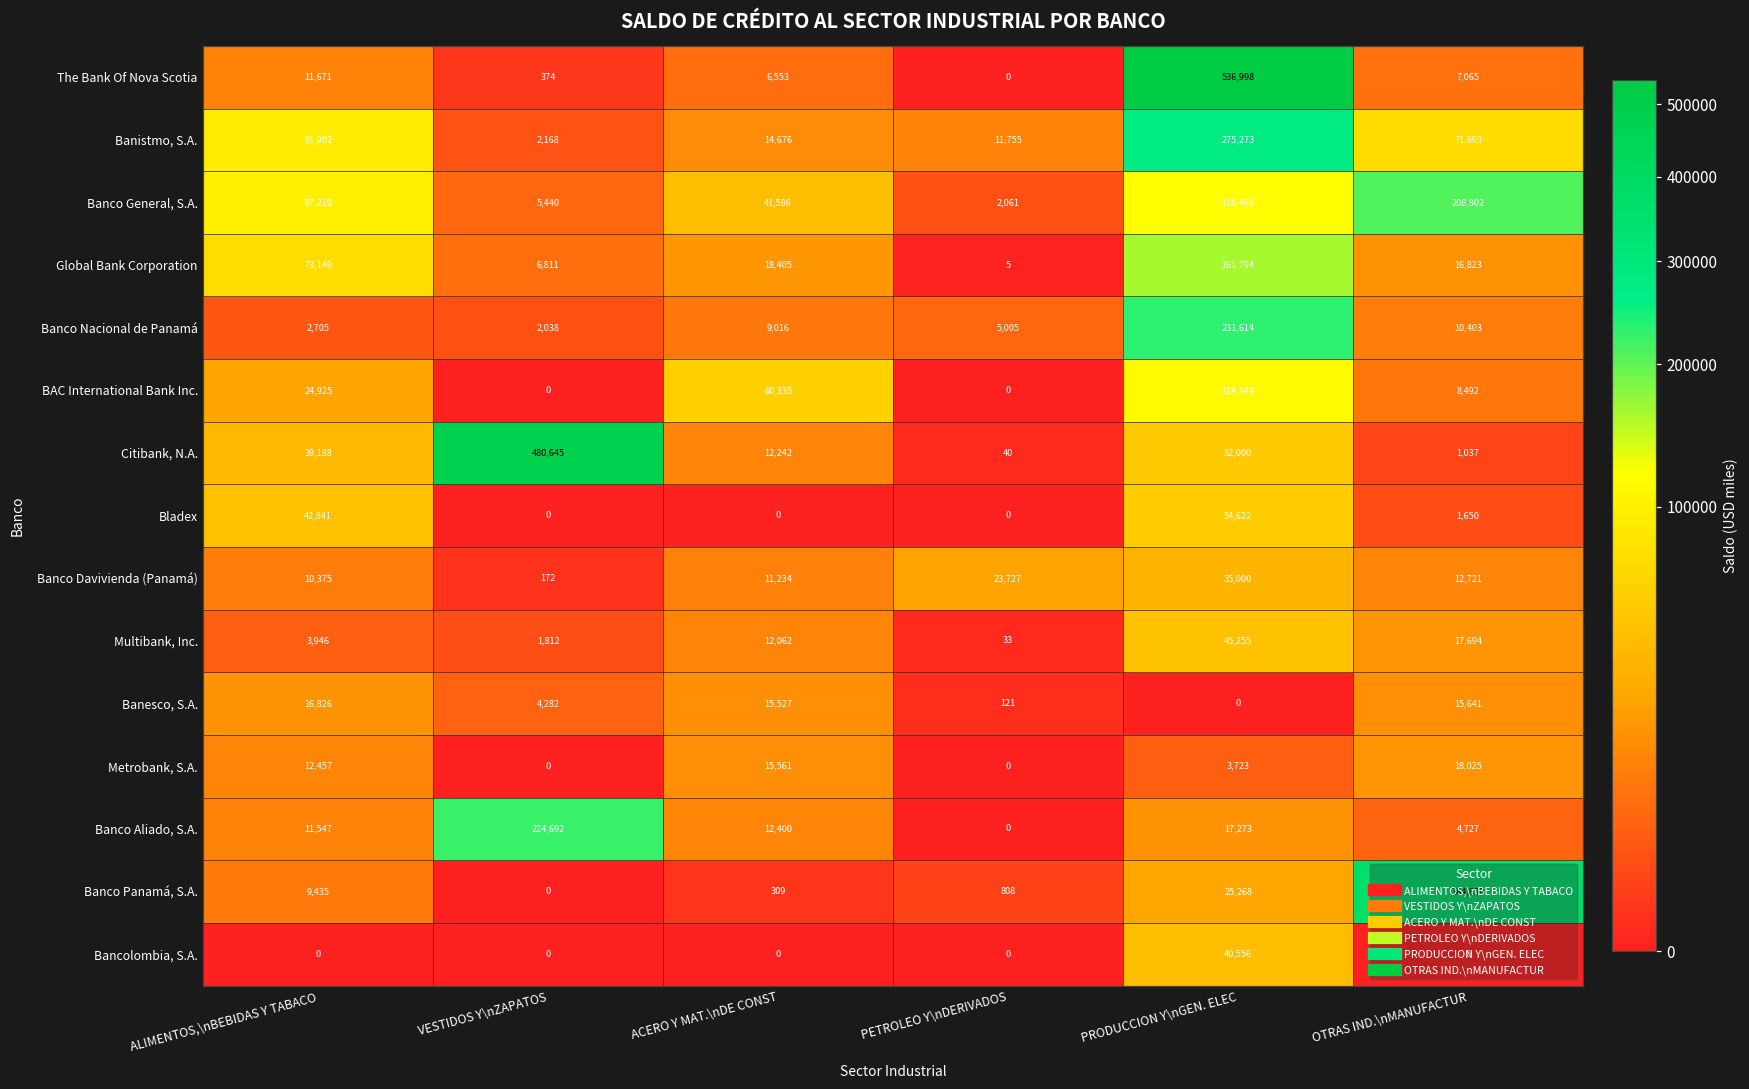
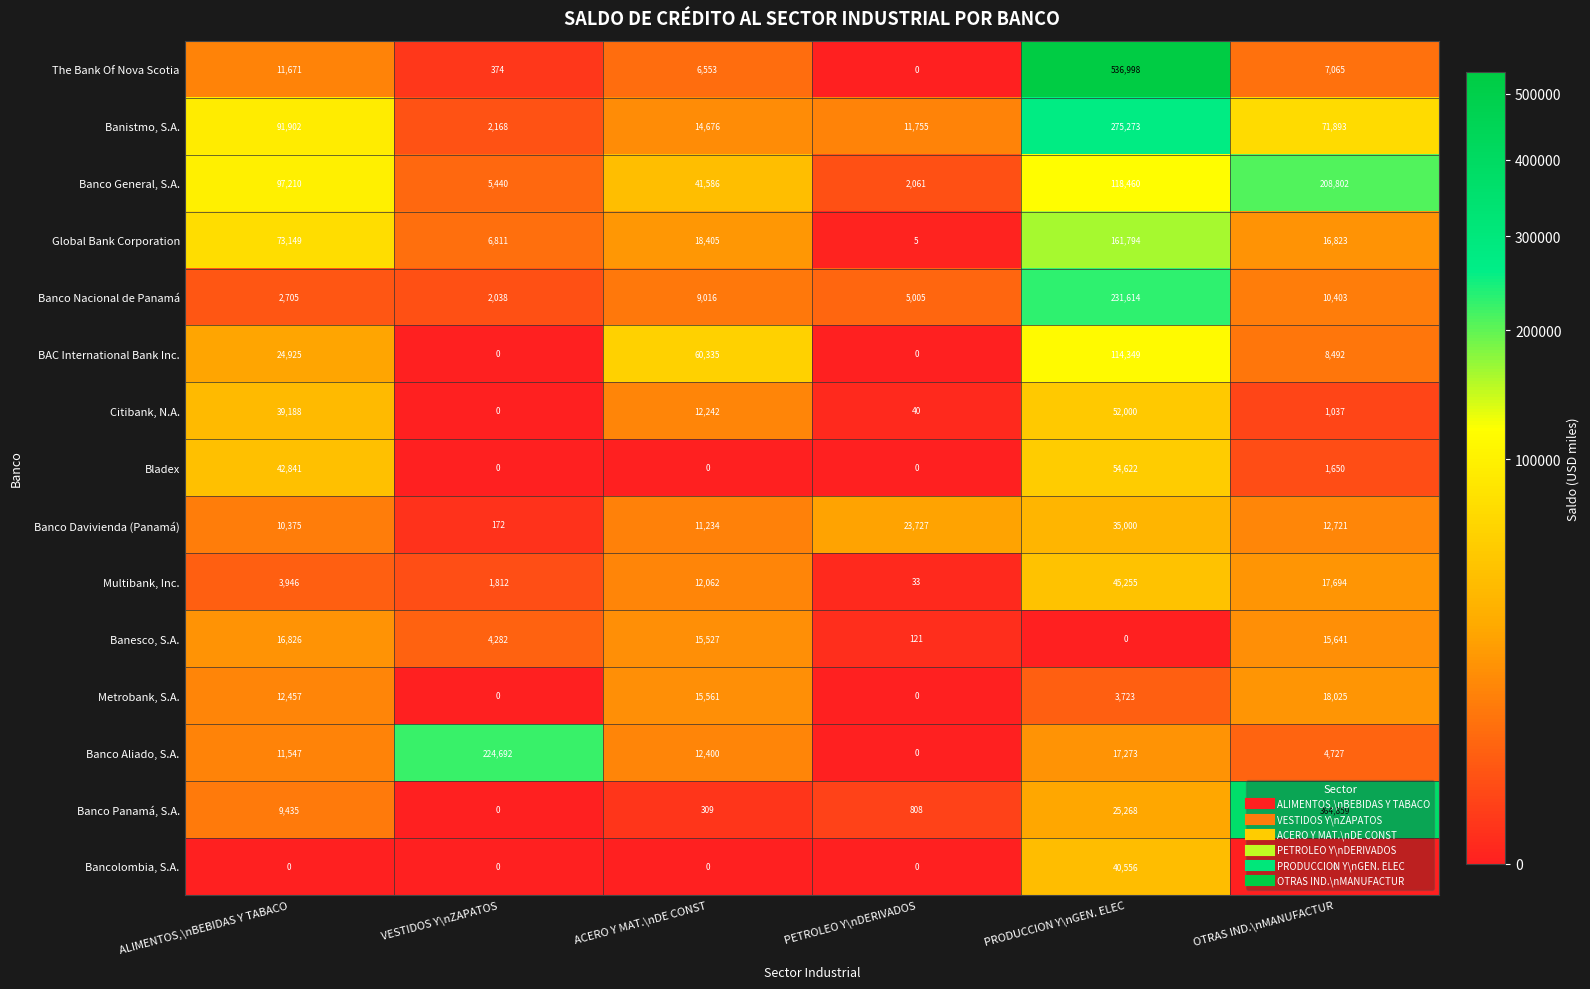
  {
    "The Bank Of Nova Scotia": {
      "ALIMENTOS,\\nBEBIDAS Y TABACO": "11,671",
      "VESTIDOS Y\\nZAPATOS": "374",
      "ACERO Y MAT.\\nDE CONST": "6,553",
      "PETROLEO Y\\nDERIVADOS": "0",
      "PRODUCCION Y\\nGEN. ELEC": "536,998",
      "OTRAS IND.\\nMANUFACTUR": "7,065"
    },
    "Banistmo, S.A.": {
      "ALIMENTOS,\\nBEBIDAS Y TABACO": "91,902",
      "VESTIDOS Y\\nZAPATOS": "2,168",
      "ACERO Y MAT.\\nDE CONST": "14,676",
      "PETROLEO Y\\nDERIVADOS": "11,755",
      "PRODUCCION Y\\nGEN. ELEC": "275,273",
      "OTRAS IND.\\nMANUFACTUR": "71,893"
    },
    "Banco General, S.A.": {
      "ALIMENTOS,\\nBEBIDAS Y TABACO": "97,210",
      "VESTIDOS Y\\nZAPATOS": "5,440",
      "ACERO Y MAT.\\nDE CONST": "41,586",
      "PETROLEO Y\\nDERIVADOS": "2,061",
      "PRODUCCION Y\\nGEN. ELEC": "118,460",
      "OTRAS IND.\\nMANUFACTUR": "208,802"
    },
    "Global Bank Corporation": {
      "ALIMENTOS,\\nBEBIDAS Y TABACO": "73,149",
      "VESTIDOS Y\\nZAPATOS": "6,811",
      "ACERO Y MAT.\\nDE CONST": "18,405",
      "PETROLEO Y\\nDERIVADOS": "5",
      "PRODUCCION Y\\nGEN. ELEC": "161,794",
      "OTRAS IND.\\nMANUFACTUR": "16,823"
    },
    "Banco Nacional de Panamá": {
      "ALIMENTOS,\\nBEBIDAS Y TABACO": "2,705",
      "VESTIDOS Y\\nZAPATOS": "2,038",
      "ACERO Y MAT.\\nDE CONST": "9,016",
      "PETROLEO Y\\nDERIVADOS": "5,005",
      "PRODUCCION Y\\nGEN. ELEC": "231,614",
      "OTRAS IND.\\nMANUFACTUR": "10,403"
    },
    "BAC International Bank Inc.": {
      "ALIMENTOS,\\nBEBIDAS Y TABACO": "24,925",
      "VESTIDOS Y\\nZAPATOS": "0",
      "ACERO Y MAT.\\nDE CONST": "60,335",
      "PETROLEO Y\\nDERIVADOS": "0",
      "PRODUCCION Y\\nGEN. ELEC": "114,349",
      "OTRAS IND.\\nMANUFACTUR": "8,492"
    },
    "Citibank, N.A.": {
      "ALIMENTOS,\\nBEBIDAS Y TABACO": "39,188",
-     "VESTIDOS Y\\nZAPATOS": "480,645",
+     "VESTIDOS Y\\nZAPATOS": "0",
      "ACERO Y MAT.\\nDE CONST": "12,242",
      "PETROLEO Y\\nDERIVADOS": "40",
      "PRODUCCION Y\\nGEN. ELEC": "52,000",
      "OTRAS IND.\\nMANUFACTUR": "1,037"
    },
    "Bladex": {
      "ALIMENTOS,\\nBEBIDAS Y TABACO": "42,841",
      "VESTIDOS Y\\nZAPATOS": "0",
      "ACERO Y MAT.\\nDE CONST": "0",
      "PETROLEO Y\\nDERIVADOS": "0",
      "PRODUCCION Y\\nGEN. ELEC": "54,622",
      "OTRAS IND.\\nMANUFACTUR": "1,650"
    },
    "Banco Davivienda (Panamá)": {
      "ALIMENTOS,\\nBEBIDAS Y TABACO": "10,375",
      "VESTIDOS Y\\nZAPATOS": "172",
      "ACERO Y MAT.\\nDE CONST": "11,234",
      "PETROLEO Y\\nDERIVADOS": "23,727",
      "PRODUCCION Y\\nGEN. ELEC": "35,000",
      "OTRAS IND.\\nMANUFACTUR": "12,721"
    },
    "Multibank, Inc.": {
      "ALIMENTOS,\\nBEBIDAS Y TABACO": "3,946",
      "VESTIDOS Y\\nZAPATOS": "1,812",
      "ACERO Y MAT.\\nDE CONST": "12,062",
      "PETROLEO Y\\nDERIVADOS": "33",
      "PRODUCCION Y\\nGEN. ELEC": "45,255",
      "OTRAS IND.\\nMANUFACTUR": "17,694"
    },
    "Banesco, S.A.": {
      "ALIMENTOS,\\nBEBIDAS Y TABACO": "16,826",
      "VESTIDOS Y\\nZAPATOS": "4,282",
      "ACERO Y MAT.\\nDE CONST": "15,527",
      "PETROLEO Y\\nDERIVADOS": "121",
      "PRODUCCION Y\\nGEN. ELEC": "0",
      "OTRAS IND.\\nMANUFACTUR": "15,641"
    },
    "Metrobank, S.A.": {
      "ALIMENTOS,\\nBEBIDAS Y TABACO": "12,457",
      "VESTIDOS Y\\nZAPATOS": "0",
      "ACERO Y MAT.\\nDE CONST": "15,561",
      "PETROLEO Y\\nDERIVADOS": "0",
      "PRODUCCION Y\\nGEN. ELEC": "3,723",
      "OTRAS IND.\\nMANUFACTUR": "18,025"
    },
    "Banco Aliado, S.A.": {
      "ALIMENTOS,\\nBEBIDAS Y TABACO": "11,547",
      "VESTIDOS Y\\nZAPATOS": "224,692",
      "ACERO Y MAT.\\nDE CONST": "12,400",
      "PETROLEO Y\\nDERIVADOS": "0",
      "PRODUCCION Y\\nGEN. ELEC": "17,273",
      "OTRAS IND.\\nMANUFACTUR": "4,727"
    },
    "Banco Panamá, S.A.": {
      "ALIMENTOS,\\nBEBIDAS Y TABACO": "9,435",
      "VESTIDOS Y\\nZAPATOS": "0",
      "ACERO Y MAT.\\nDE CONST": "309",
      "PETROLEO Y\\nDERIVADOS": "808",
      "PRODUCCION Y\\nGEN. ELEC": "25,268"
    },
    "Bancolombia, S.A.": {
      "ALIMENTOS,\\nBEBIDAS Y TABACO": "0",
      "VESTIDOS Y\\nZAPATOS": "0",
      "ACERO Y MAT.\\nDE CONST": "0",
      "PETROLEO Y\\nDERIVADOS": "0",
      "PRODUCCION Y\\nGEN. ELEC": "40,556"
    }
  }
